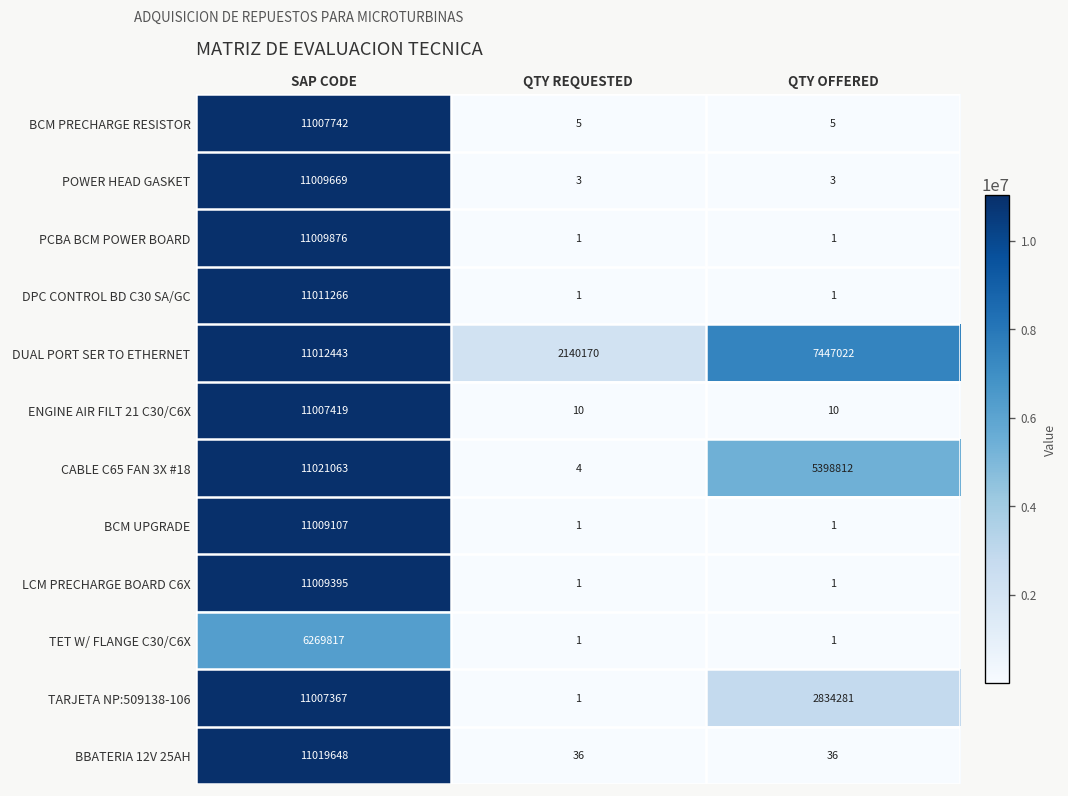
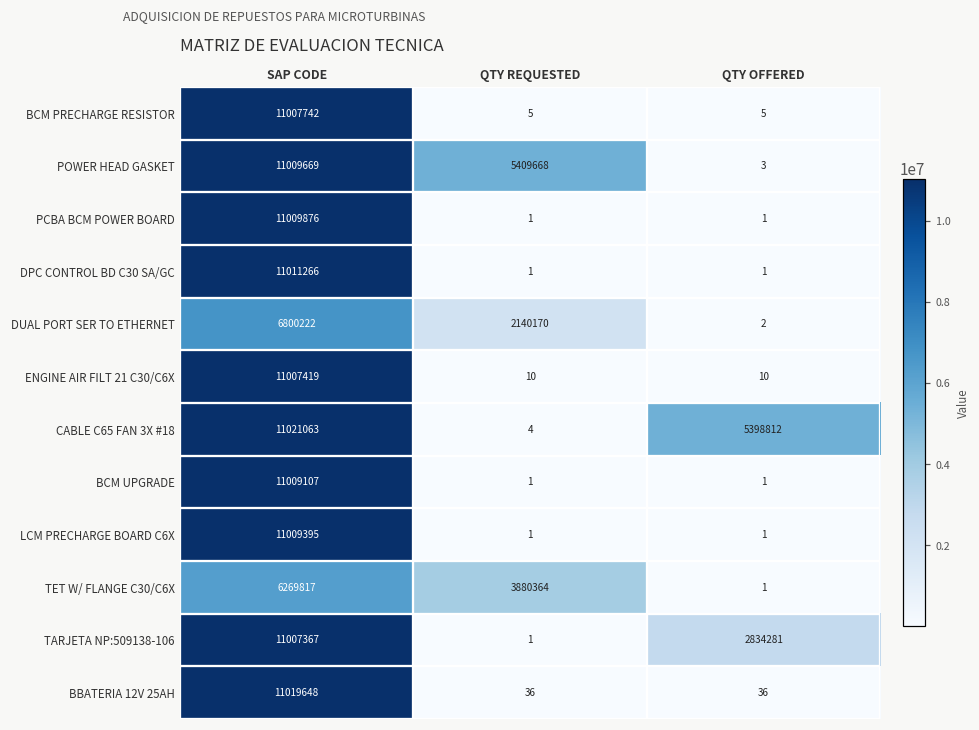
  {
    "BCM PRECHARGE RESISTOR": {
      "SAP CODE": 11007742,
      "QTY REQUESTED": 5,
      "QTY OFFERED": 5
    },
    "POWER HEAD GASKET": {
      "SAP CODE": 11009669,
-     "QTY REQUESTED": 3,
+     "QTY REQUESTED": 5409668,
      "QTY OFFERED": 3
    },
    "PCBA BCM POWER BOARD": {
      "SAP CODE": 11009876,
      "QTY REQUESTED": 1,
      "QTY OFFERED": 1
    },
    "DPC CONTROL BD C30 SA/GC": {
      "SAP CODE": 11011266,
      "QTY REQUESTED": 1,
      "QTY OFFERED": 1
    },
    "DUAL PORT SER TO ETHERNET": {
-     "SAP CODE": 11012443,
+     "SAP CODE": 6800222,
      "QTY REQUESTED": 2140170,
-     "QTY OFFERED": 7447022
+     "QTY OFFERED": 2
    },
    "ENGINE AIR FILT 21 C30/C6X": {
      "SAP CODE": 11007419,
      "QTY REQUESTED": 10,
      "QTY OFFERED": 10
    },
    "CABLE C65 FAN 3X #18": {
      "SAP CODE": 11021063,
      "QTY REQUESTED": 4,
      "QTY OFFERED": 5398812
    },
    "BCM UPGRADE": {
      "SAP CODE": 11009107,
      "QTY REQUESTED": 1,
      "QTY OFFERED": 1
    },
    "LCM PRECHARGE BOARD C6X": {
      "SAP CODE": 11009395,
      "QTY REQUESTED": 1,
      "QTY OFFERED": 1
    },
    "TET W/ FLANGE C30/C6X": {
      "SAP CODE": 6269817,
-     "QTY REQUESTED": 1,
+     "QTY REQUESTED": 3880364,
      "QTY OFFERED": 1
    },
    "TARJETA NP:509138-106": {
      "SAP CODE": 11007367,
      "QTY REQUESTED": 1,
      "QTY OFFERED": 2834281
    },
    "BBATERIA 12V 25AH": {
      "SAP CODE": 11019648,
      "QTY REQUESTED": 36,
      "QTY OFFERED": 36
    }
  }
